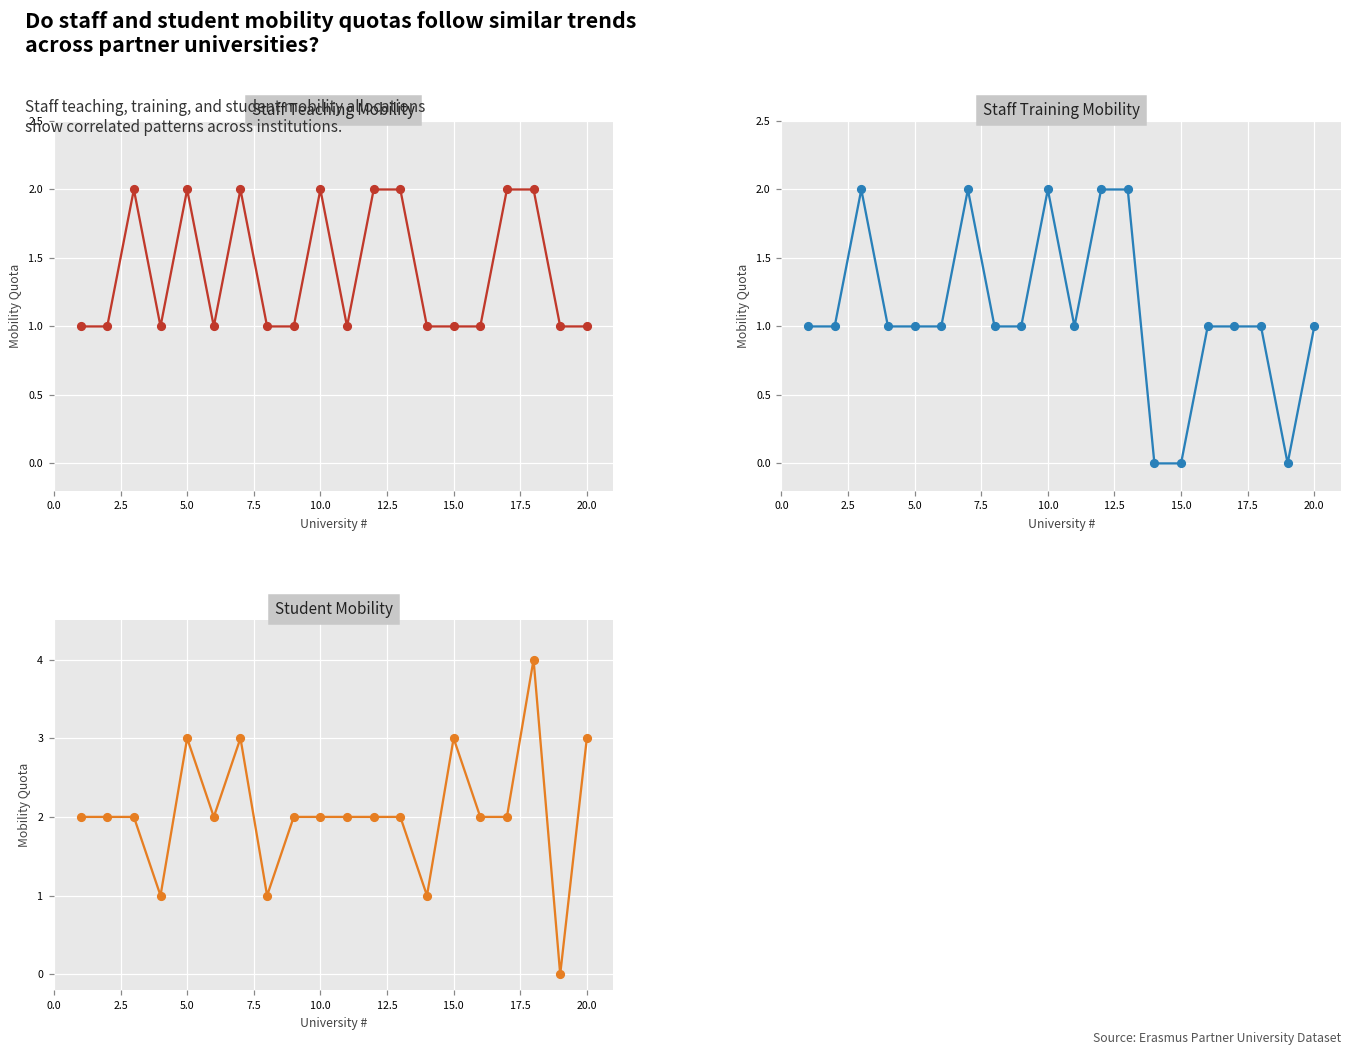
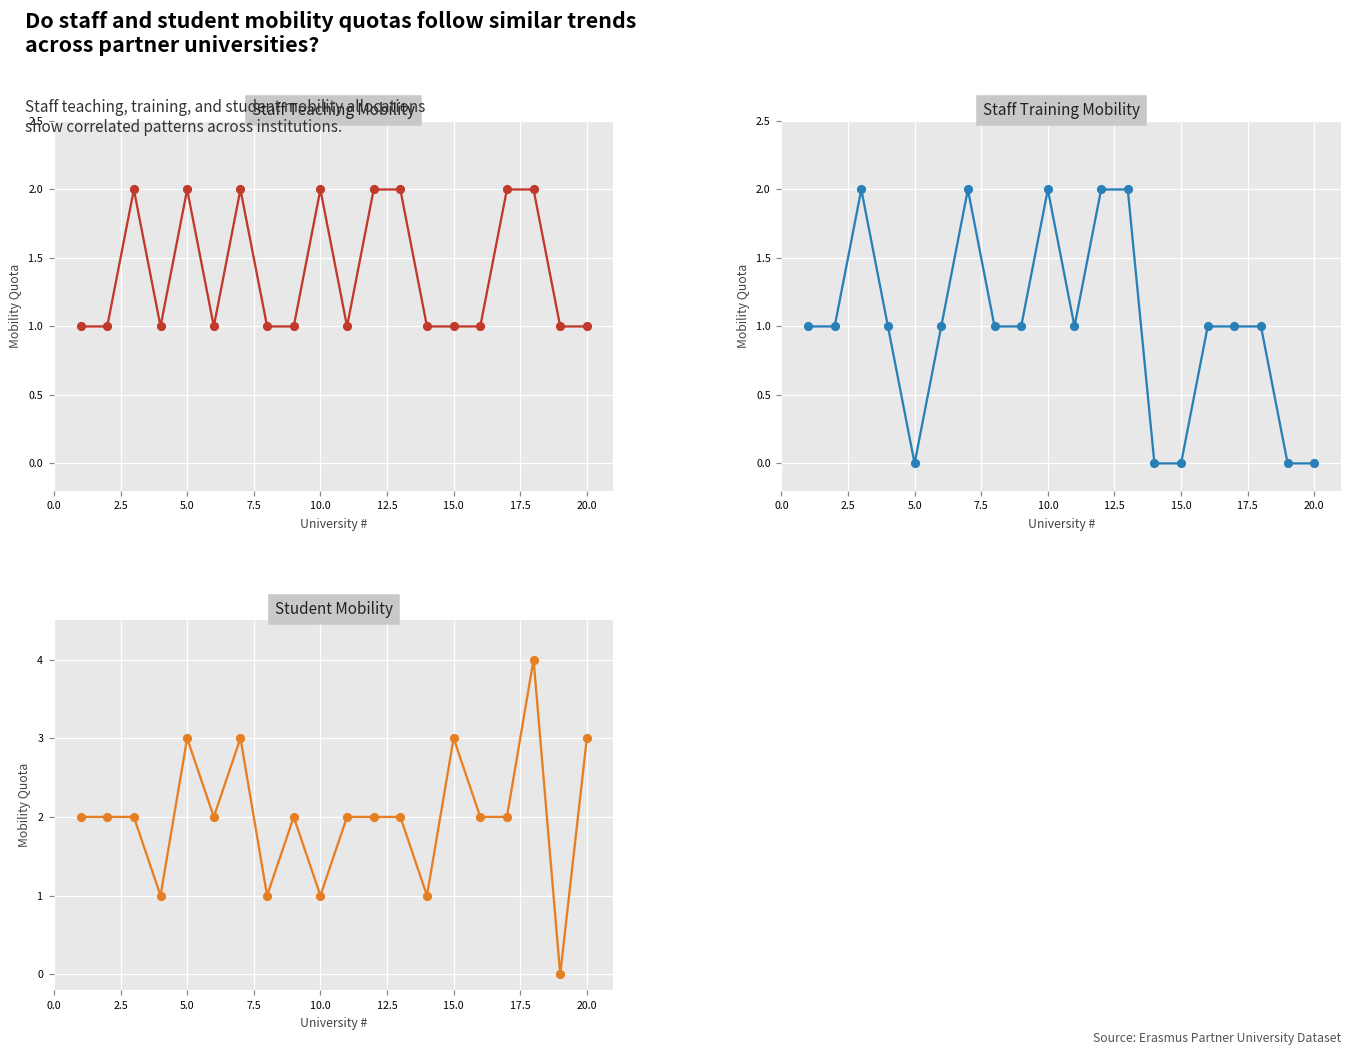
  {
    "Staff Teaching Mobility": {
      "5.0": 2.00,
      "10.0": 2.00,
      "15.0": 1.00,
      "20.0": 1.00
    },
    "Staff Training Mobility": {
-     "5.0": 1,
+     "5.0": 0,
      "10.0": 2,
      "15.0": 0,
-     "20.0": 1
+     "20.0": 0
    },
    "Student Mobility": {
      "5.0": 3,
-     "10.0": 2,
+     "10.0": 1,
      "15.0": 3,
      "20.0": 3
    }
  }
